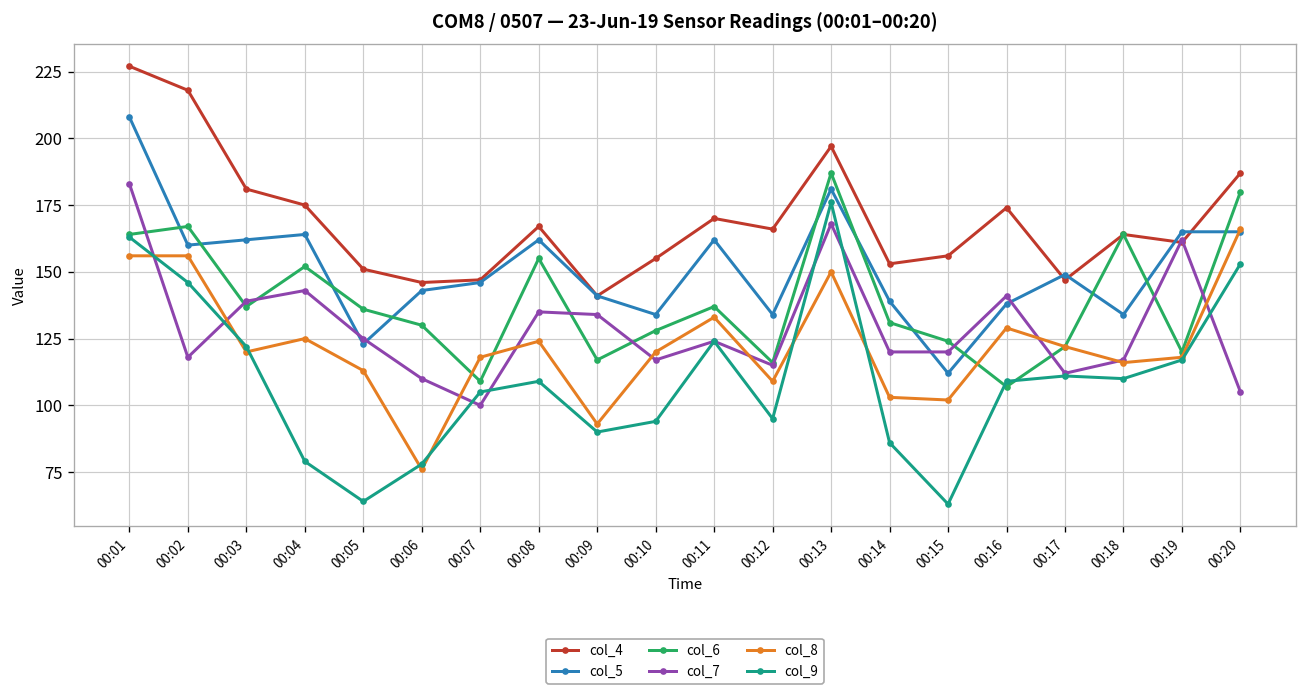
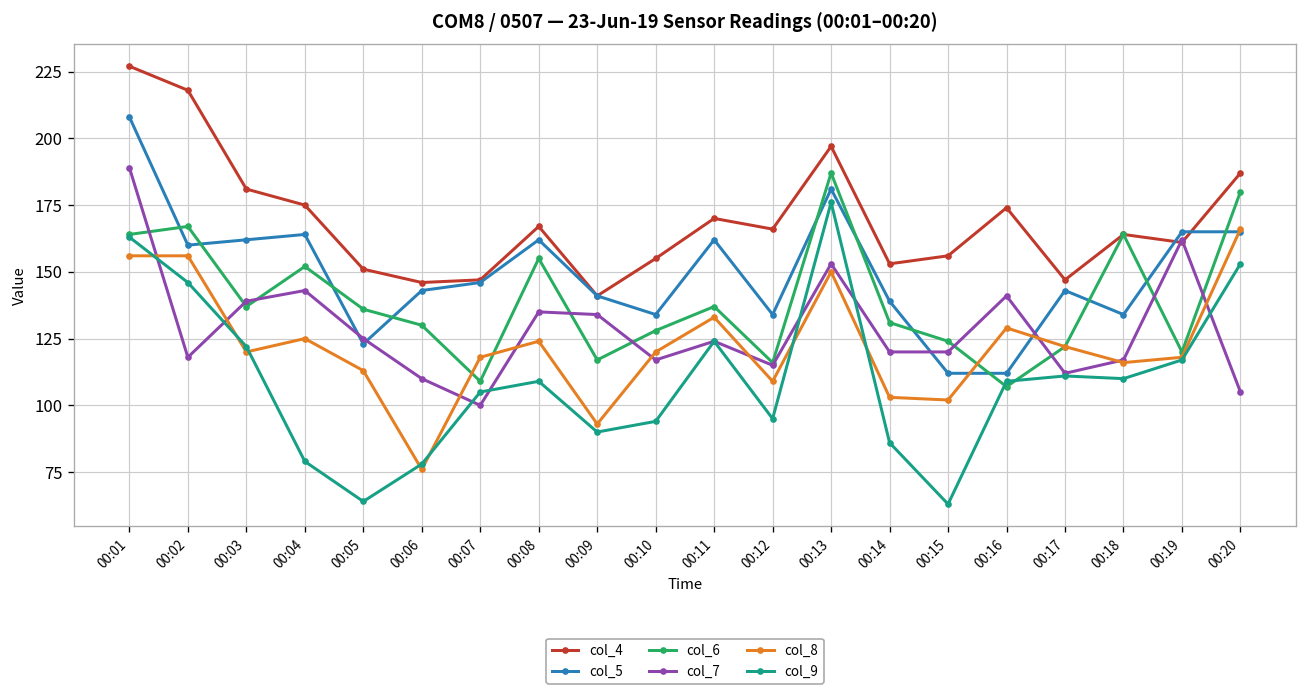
  {
    "col_4": {
      "00:01": 227,
      "00:02": 218,
      "00:03": 181,
      "00:04": 175,
      "00:05": 151,
      "00:06": 146,
      "00:08": 167,
      "00:10": 155,
      "00:11": 170,
      "00:12": 166,
      "00:13": 197,
      "00:14": 153,
      "00:15": 156,
      "00:16": 174,
      "00:17": 147,
      "00:20": 187
    },
    "col_5": {
      "00:01": 208,
      "00:02": 160,
      "00:03": 162,
      "00:04": 164,
      "00:05": 123,
      "00:06": 143,
      "00:08": 162,
      "00:10": 134,
      "00:11": 162,
      "00:12": 134,
      "00:13": 181,
      "00:14": 139,
      "00:15": 112,
-     "00:16": 138,
-     "00:17": 149,
+     "00:16": 112,
+     "00:17": 143,
      "00:18": 134,
      "00:19": 165
    },
    "col_7": {
-     "00:01": 183,
+     "00:01": 189,
      "00:02": 118,
      "00:03": 139,
      "00:04": 143,
      "00:05": 125,
      "00:06": 110,
      "00:07": 100,
      "00:08": 135,
      "00:09": 134,
      "00:10": 117,
-     "00:13": 168,
+     "00:13": 153,
      "00:14": 120,
      "00:15": 120,
      "00:16": 141,
      "00:20": 105
    },
    "col_8": {
      "00:01": 156,
      "00:02": 156,
      "00:03": 120,
      "00:04": 125,
      "00:05": 113,
      "00:06": 76,
      "00:07": 118,
      "00:08": 124,
      "00:09": 93,
      "00:10": 120,
      "00:11": 133,
      "00:12": 109,
      "00:13": 150,
      "00:14": 103,
      "00:15": 102,
      "00:16": 129
    }
  }
